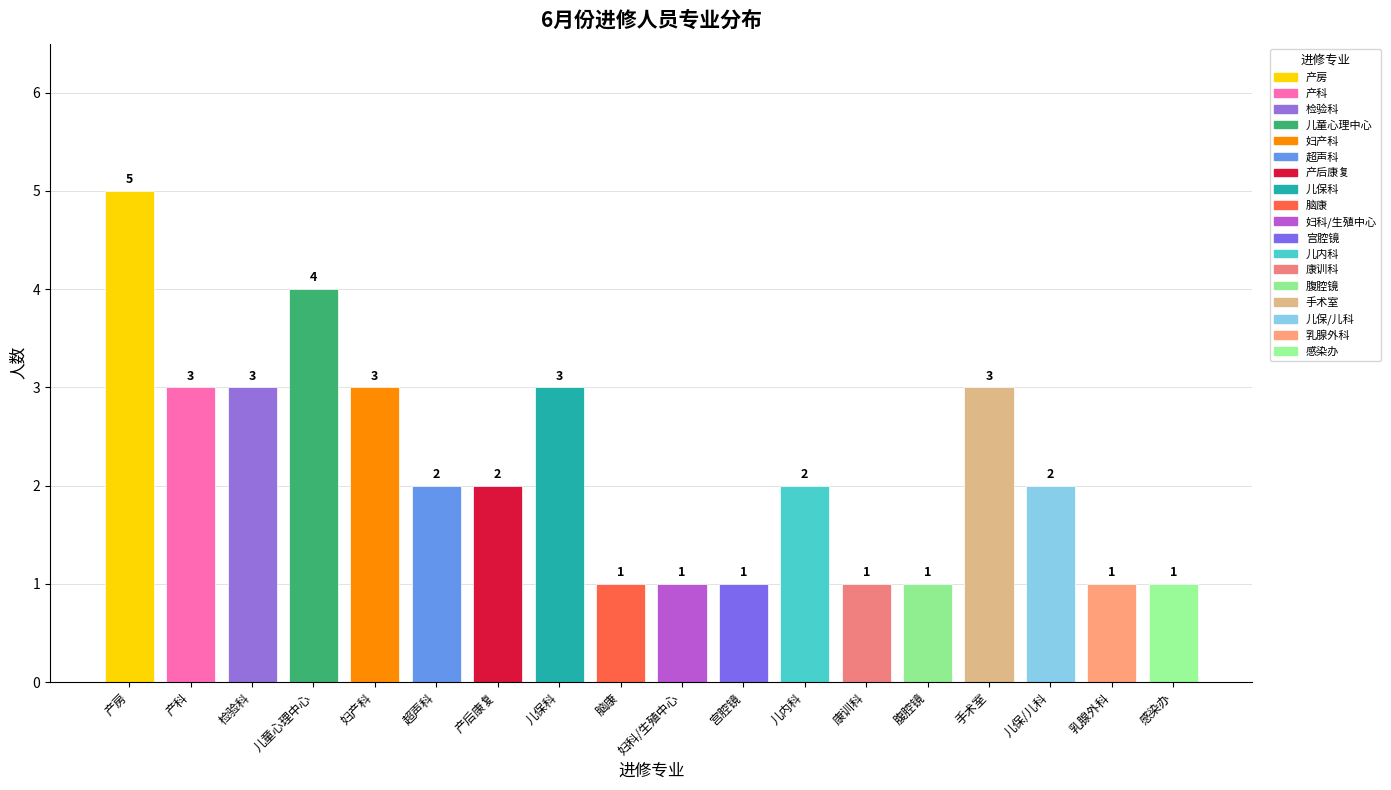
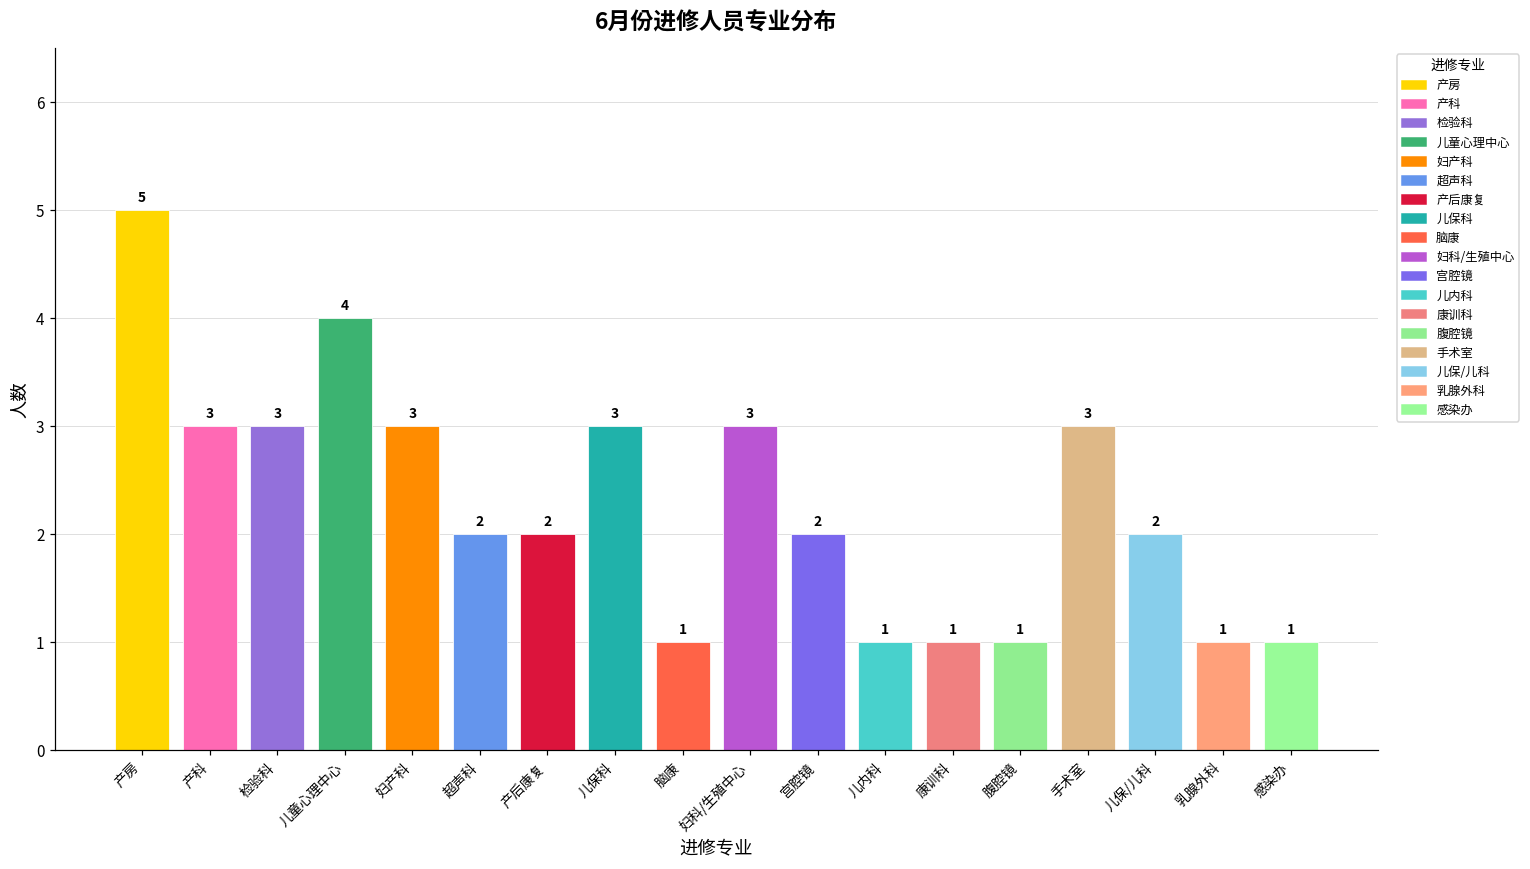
  {
    "产房": 5,
    "产科": 3,
    "检验科": 3,
    "儿童心理中心": 4,
    "妇产科": 3,
    "超声科": 2,
    "产后康复": 2,
    "儿保科": 3,
    "脑康": 1,
-   "妇科/生殖中心": 1,
-   "宫腔镜": 1,
-   "儿内科": 2,
+   "妇科/生殖中心": 3,
+   "宫腔镜": 2,
+   "儿内科": 1,
    "康训科": 1,
    "腹腔镜": 1,
    "手术室": 3,
    "儿保/儿科": 2,
    "乳腺外科": 1,
    "感染办": 1
  }
